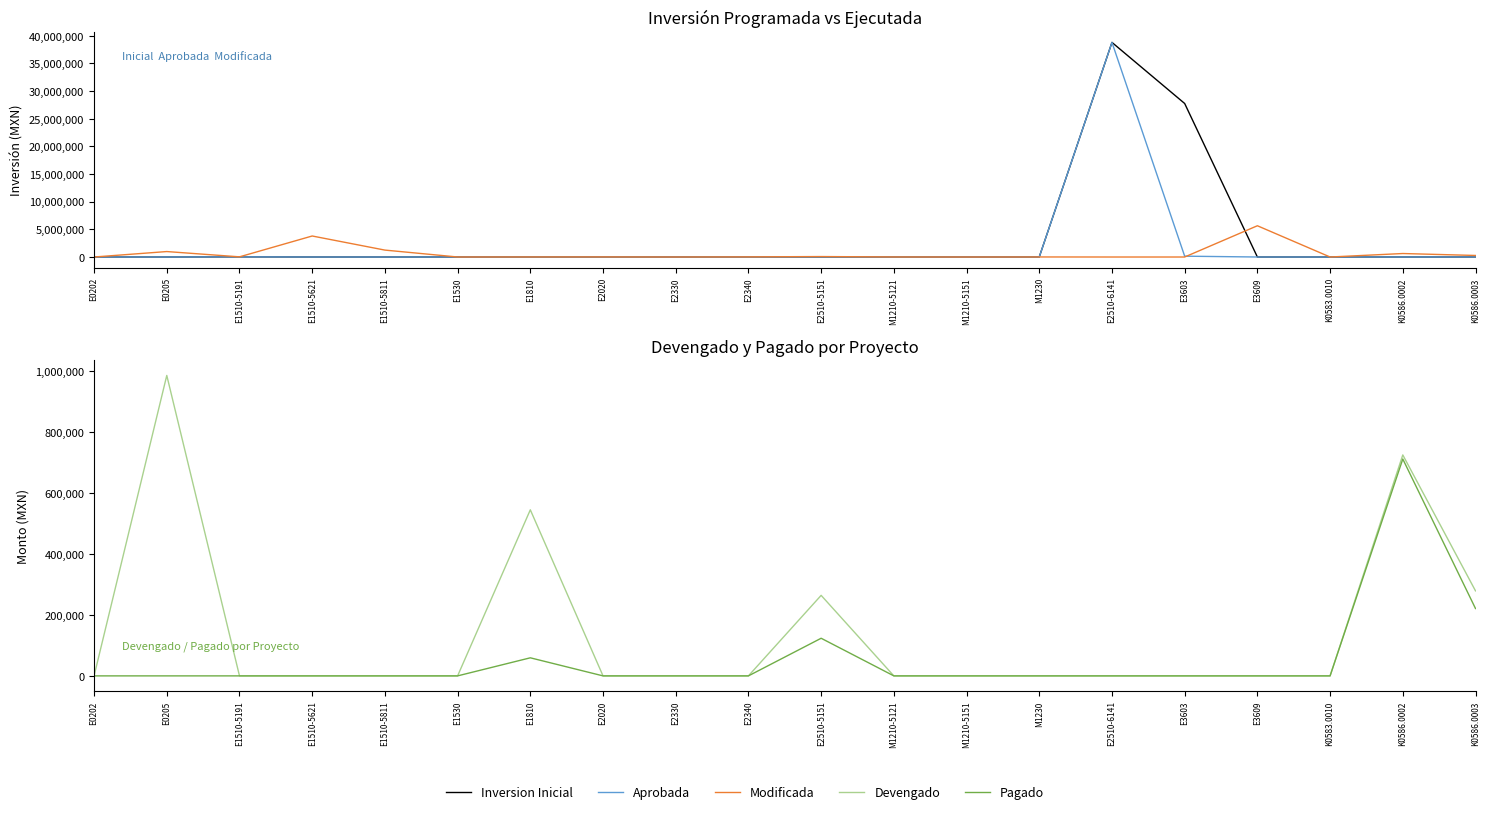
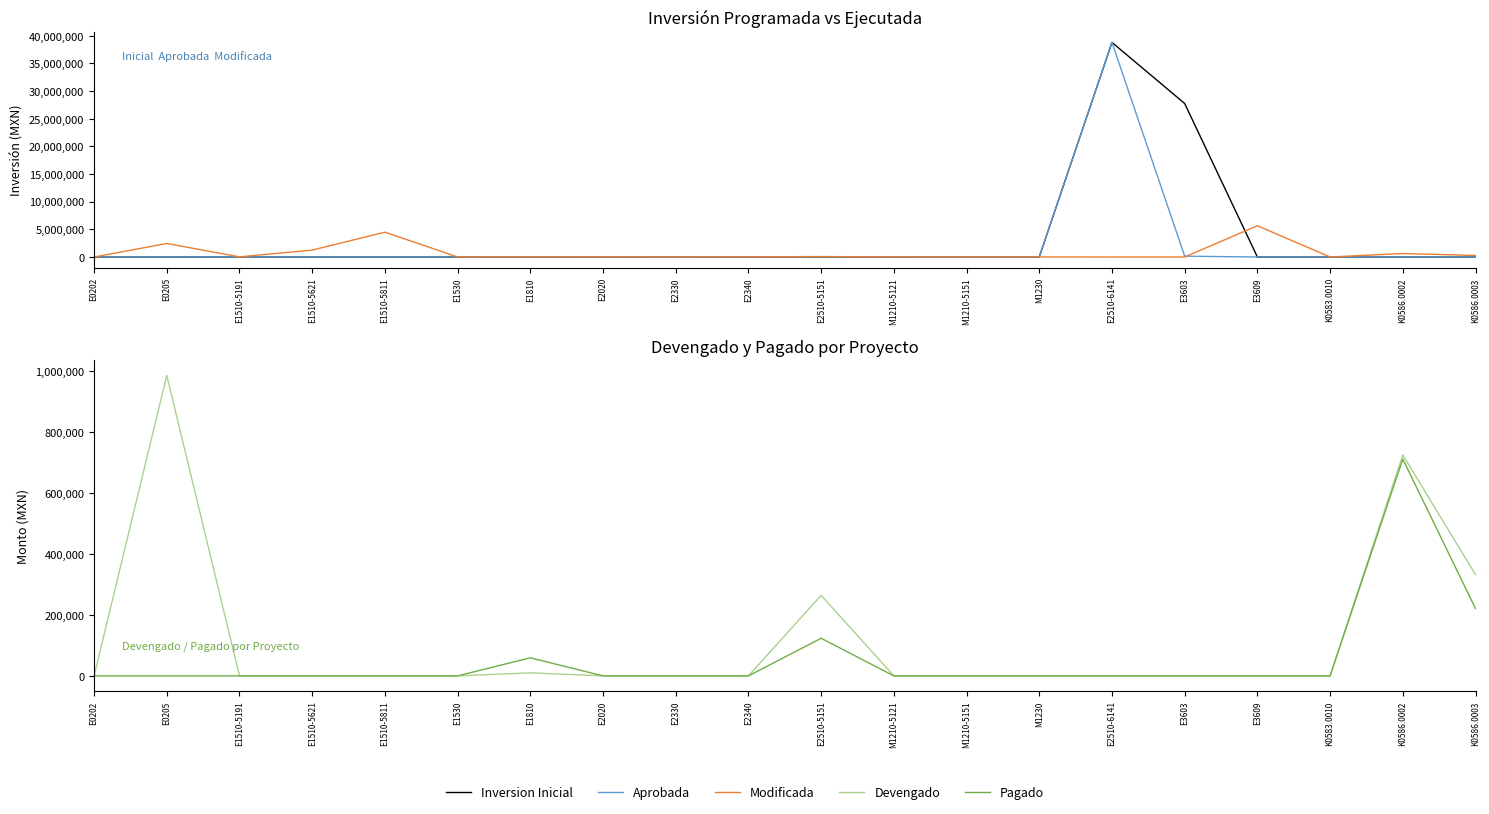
  {
    "Inversión Programada vs Ejecutada": {
      "Inversion Inicial": {
        "E3603": "28,000,000"
      },
      "Modificada": {
-       "E0205": "1,000,000",
-       "E1510-5621": "4,000,000",
-       "E1510-5811": "1,000,000",
+       "E0205": "2,000,000",
+       "E1510-5621": "1,000,000",
+       "E1510-5811": "4,000,000",
        "E2510-6141": "0",
        "E3609": "6,000,000",
        "K0586.0002": "1,000,000"
      }
    },
    "Devengado y Pagado por Proyecto": {
      "Devengado": {
        "E0205": "990,000",
-       "E1810": "550,000",
+       "E1810": "10,000",
        "E2510-5151": "260,000",
        "K0586.0002": "730,000",
-       "K0586.0003": "280,000"
+       "K0586.0003": "330,000"
      },
      "Pagado": {
        "E0205": "0",
        "E1810": "60,000",
        "E2510-5151": "120,000",
        "K0586.0002": "710,000",
        "K0586.0003": "220,000"
      }
    }
  }
